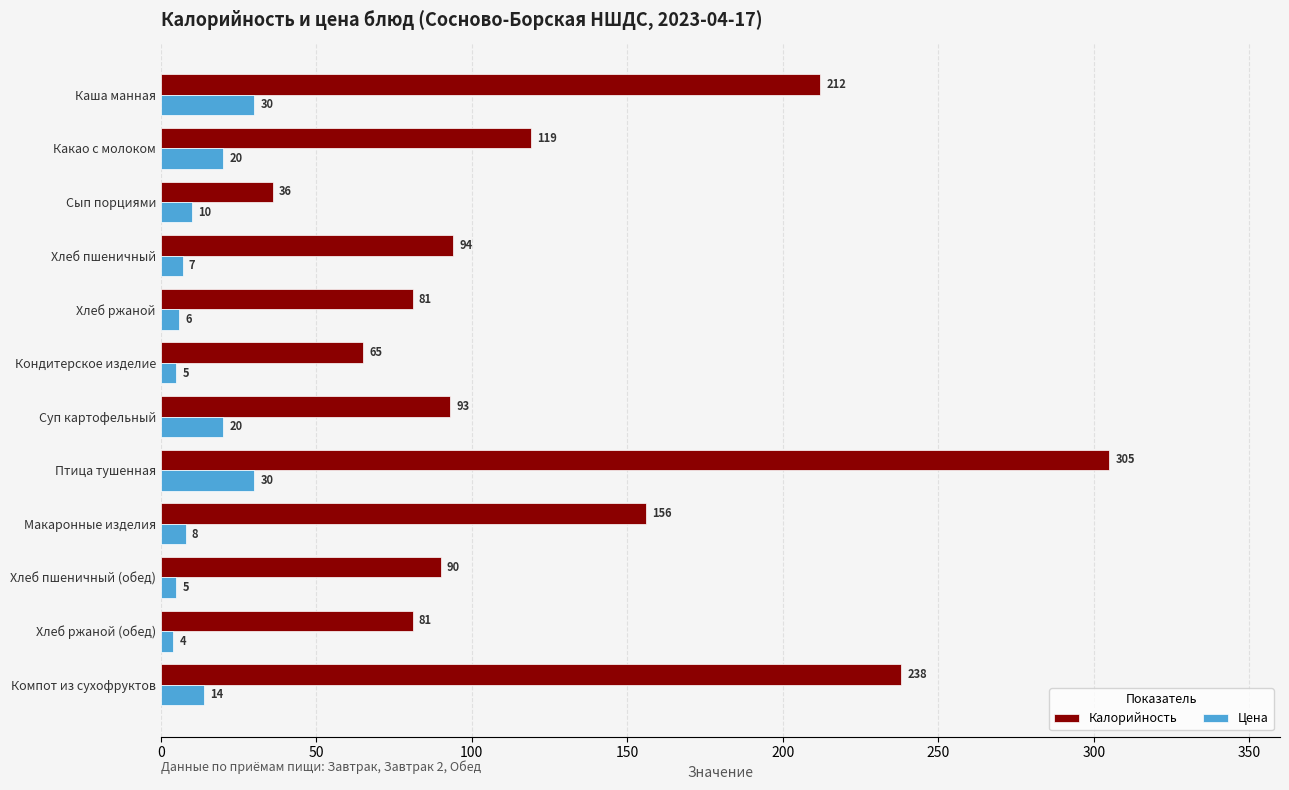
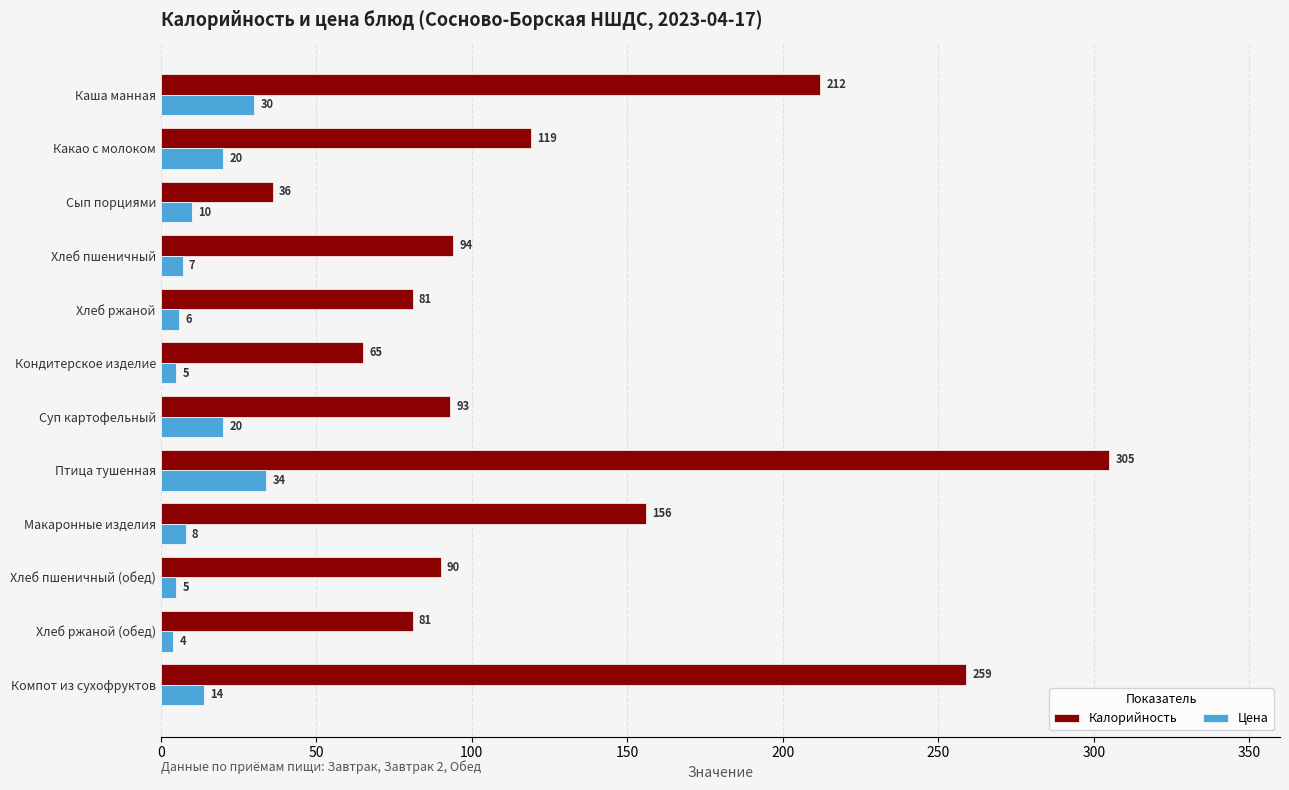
  {
    "Калорийность": {
      "Каша манная": 212,
      "Какао с молоком": 119,
      "Сып порциями": 36,
      "Хлеб пшеничный": 94,
      "Хлеб ржаной": 81,
      "Кондитерское изделие": 65,
      "Суп картофельный": 93,
      "Птица тушенная": 305,
      "Макаронные изделия": 156,
      "Хлеб пшеничный (обед)": 90,
      "Хлеб ржаной (обед)": 81,
-     "Компот из сухофруктов": 238
+     "Компот из сухофруктов": 259
    },
    "Цена": {
      "Каша манная": 30,
      "Какао с молоком": 20,
      "Сып порциями": 10,
      "Хлеб пшеничный": 7,
      "Хлеб ржаной": 6,
      "Кондитерское изделие": 5,
      "Суп картофельный": 20,
-     "Птица тушенная": 30,
+     "Птица тушенная": 34,
      "Макаронные изделия": 8,
      "Хлеб пшеничный (обед)": 5,
      "Хлеб ржаной (обед)": 4,
      "Компот из сухофруктов": 14
    }
  }
